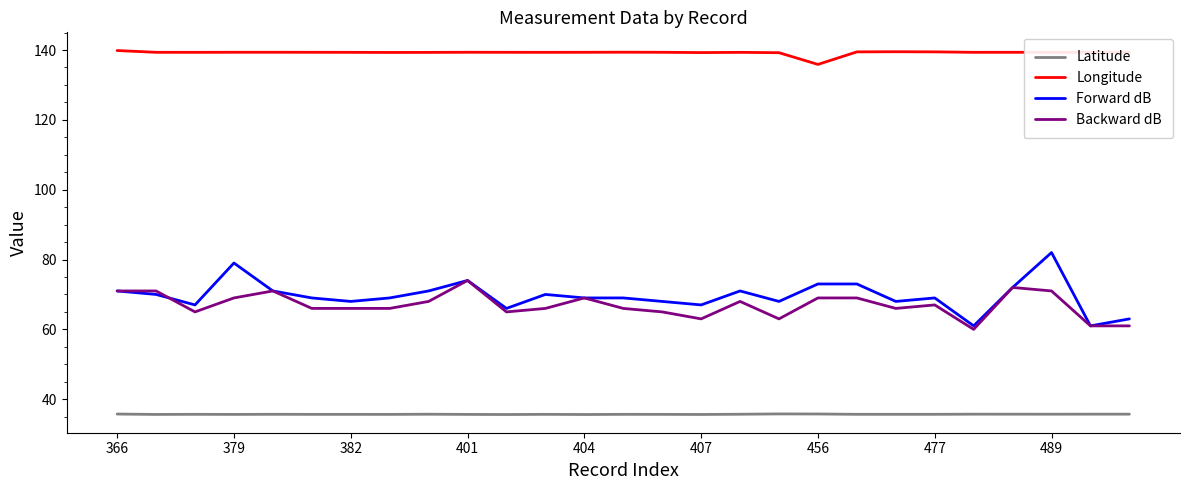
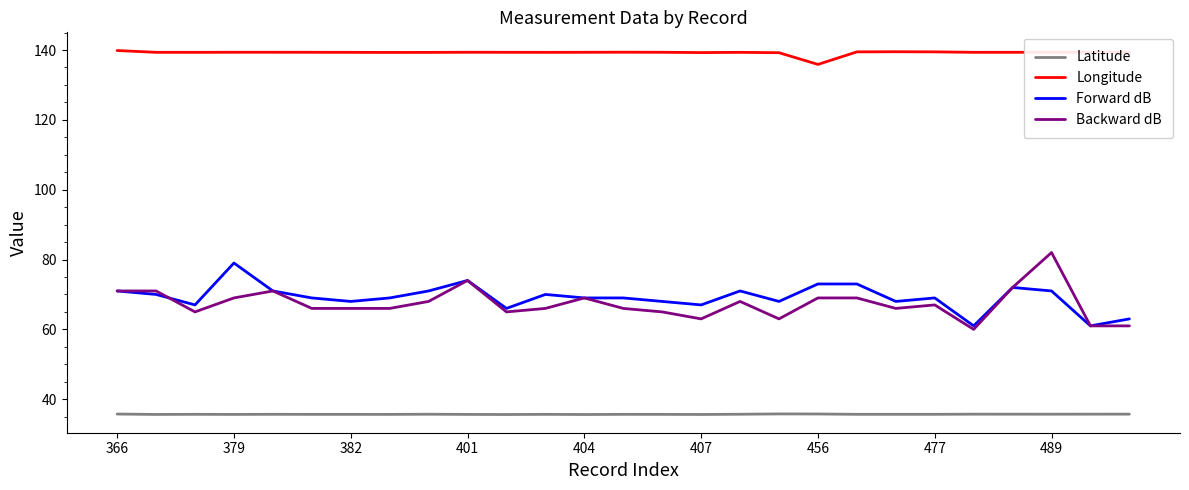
  {
    "Latitude": {
      "366": 36,
      "379": 36,
      "382": 36,
      "401": 36,
      "404": 36,
      "407": 36,
      "456": 36,
      "477": 36,
      "489": 36
    },
    "Longitude": {
      "366": 140,
      "379": 139,
      "382": 139,
      "401": 139,
      "404": 139,
      "407": 139,
      "456": 136,
      "477": 139
    },
    "Forward dB": {
      "379": 79,
      "382": 68,
      "407": 67,
      "456": 73,
      "477": 69,
-     "489": 82
+     "489": 71
    },
    "Backward dB": {
      "379": 69,
      "382": 66,
      "407": 63,
      "456": 69,
      "477": 67,
-     "489": 71
+     "489": 82
    }
  }
